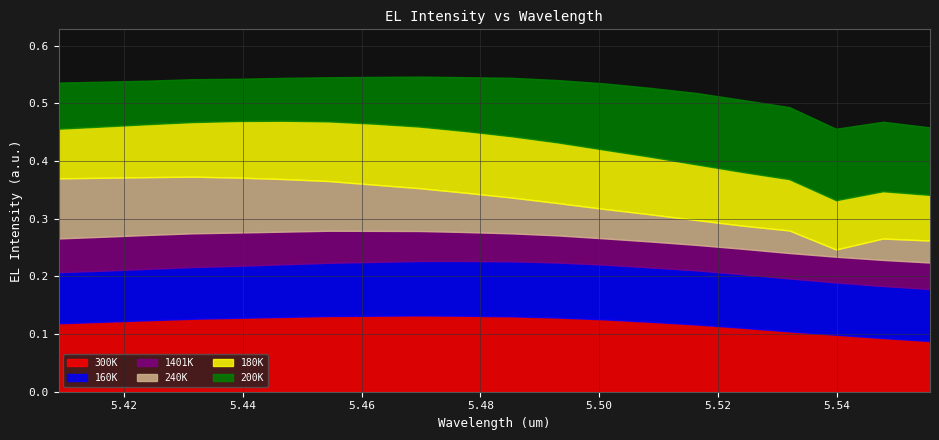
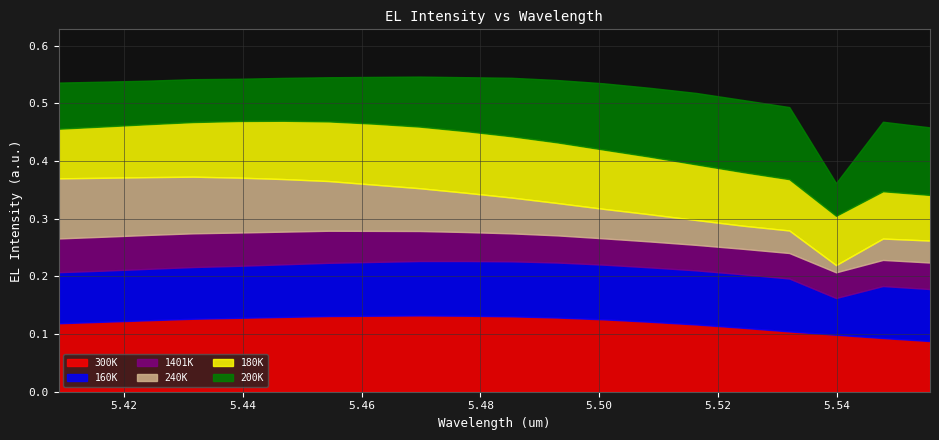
  {
    "160K": {
-     "5.54": 0.09
+     "5.54": 0.06
    },
    "1401K": {
      "5.54": 0.04
    },
    "240K": {
      "5.54": 0.01
    },
    "180K": {
      "5.54": 0.09
    },
    "200K": {
-     "5.54": 0.12
+     "5.54": 0.06
    }
  }
